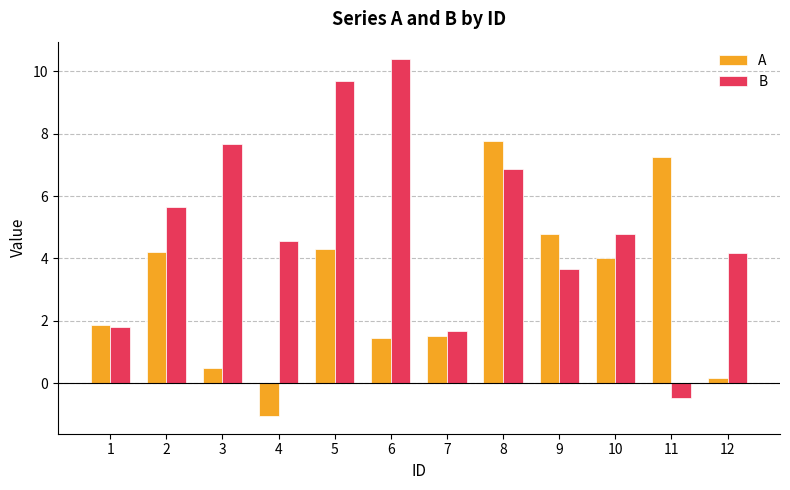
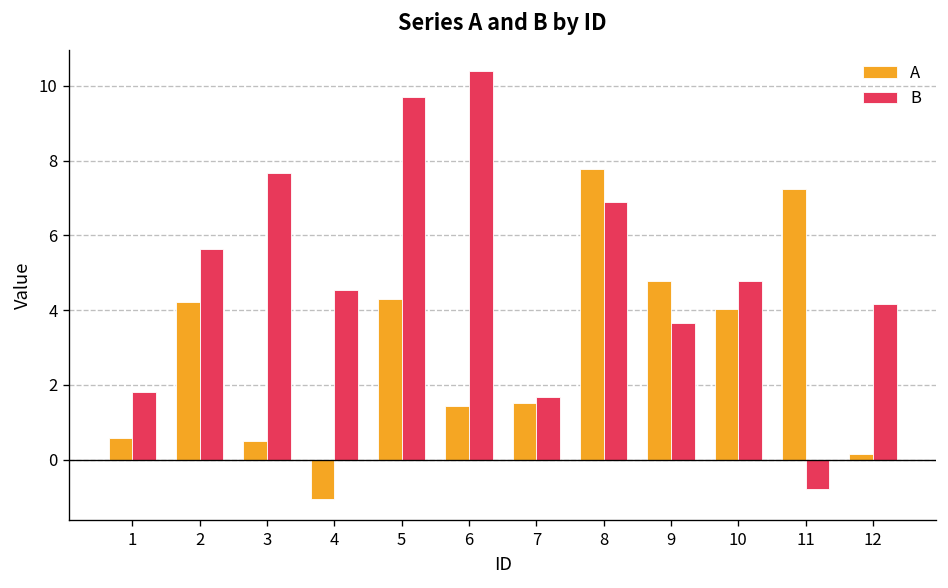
  {
    "A": {
-     "1": 1.9,
+     "1": 0.6,
      "2": 4.2,
      "3": 0.5,
      "4": -1.1,
      "5": 4.3,
      "6": 1.4,
      "7": 1.5,
      "8": 7.8,
      "9": 4.8,
      "10": 4.0,
      "11": 7.2,
      "12": 0.2
    },
    "B": {
      "1": 1.8,
      "2": 5.6,
      "3": 7.7,
      "4": 4.5,
      "5": 9.7,
      "6": 10.4,
      "7": 1.7,
      "8": 6.9,
      "9": 3.7,
      "10": 4.8,
-     "11": -0.5,
+     "11": -0.8,
      "12": 4.2
    }
  }
